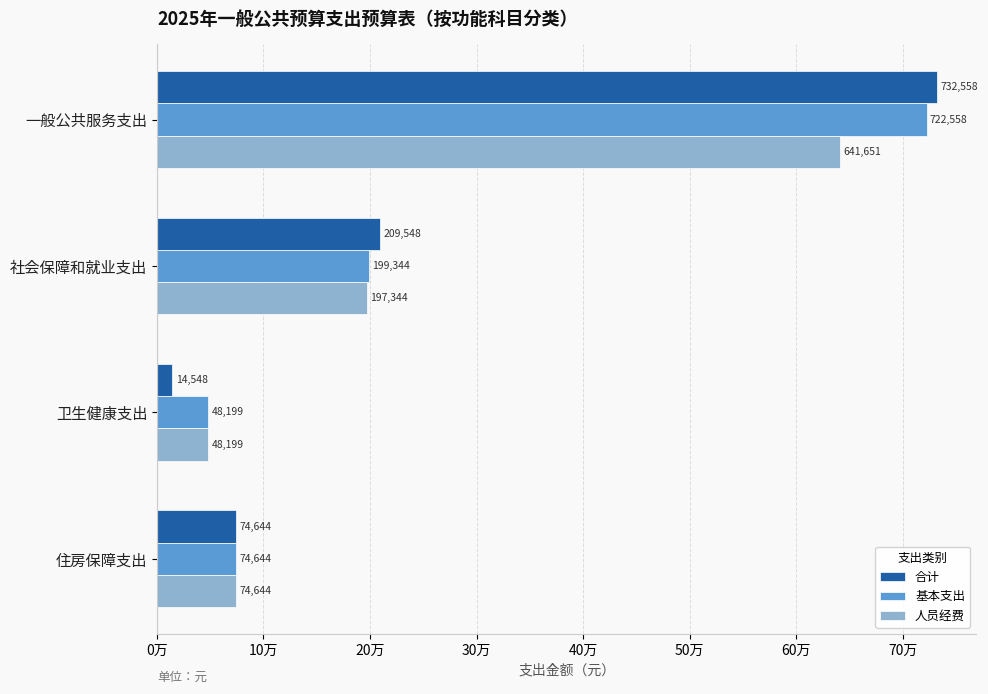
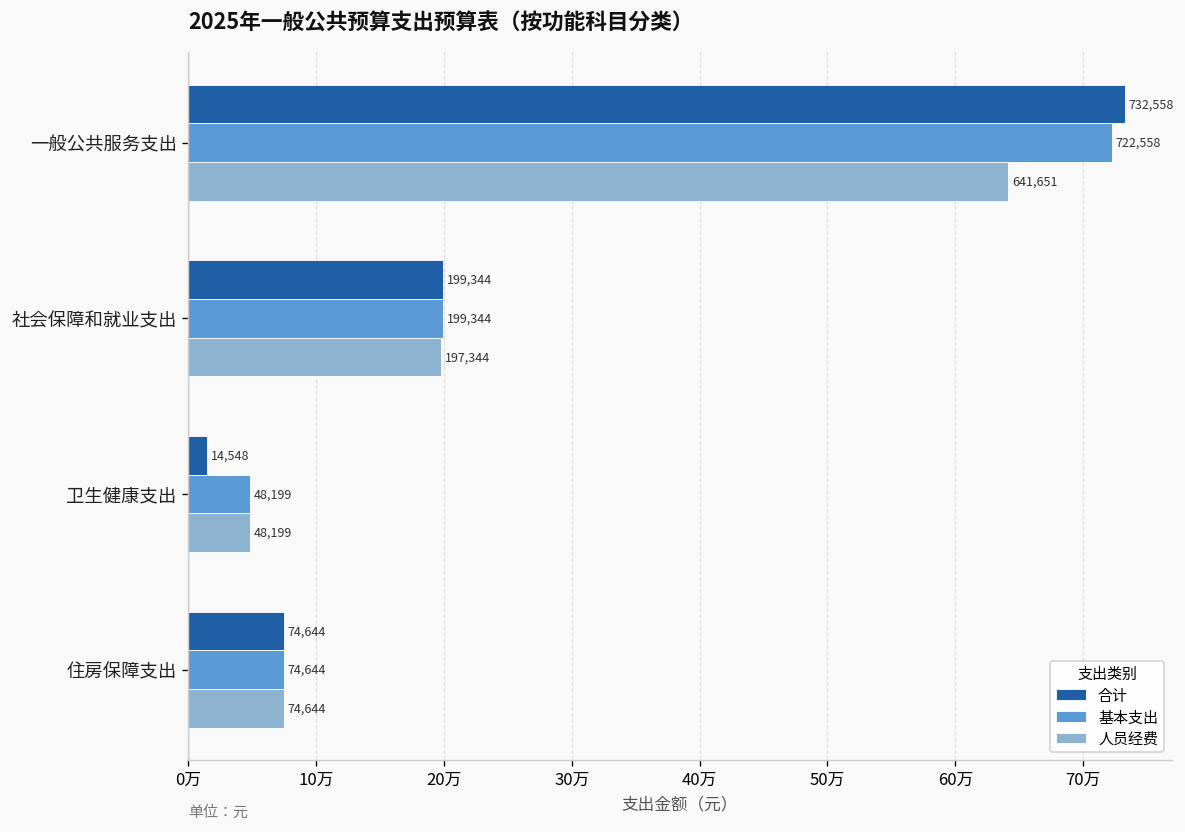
  {
    "合计": {
      "一般公共服务支出": "732,558",
-     "社会保障和就业支出": "209,548",
+     "社会保障和就业支出": "199,344",
      "卫生健康支出": "14,548",
      "住房保障支出": "74,644"
    }
  }
